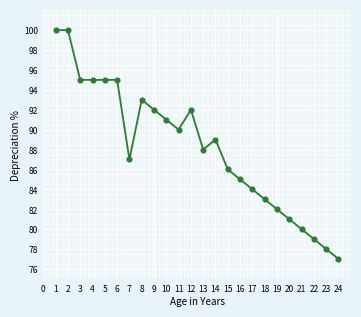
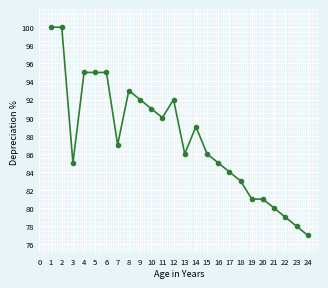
  {
    "1": 100,
    "2": 100,
-   "3": 95,
+   "3": 85,
    "4": 95,
    "5": 95,
    "6": 95,
    "7": 87,
    "8": 93,
    "9": 92,
    "10": 91,
    "11": 90,
    "12": 92,
-   "13": 88,
+   "13": 86,
    "14": 89,
    "15": 86,
    "16": 85,
    "17": 84,
    "18": 83,
-   "19": 82,
+   "19": 81,
    "20": 81,
    "21": 80,
    "22": 79,
    "23": 78,
    "24": 77
  }
